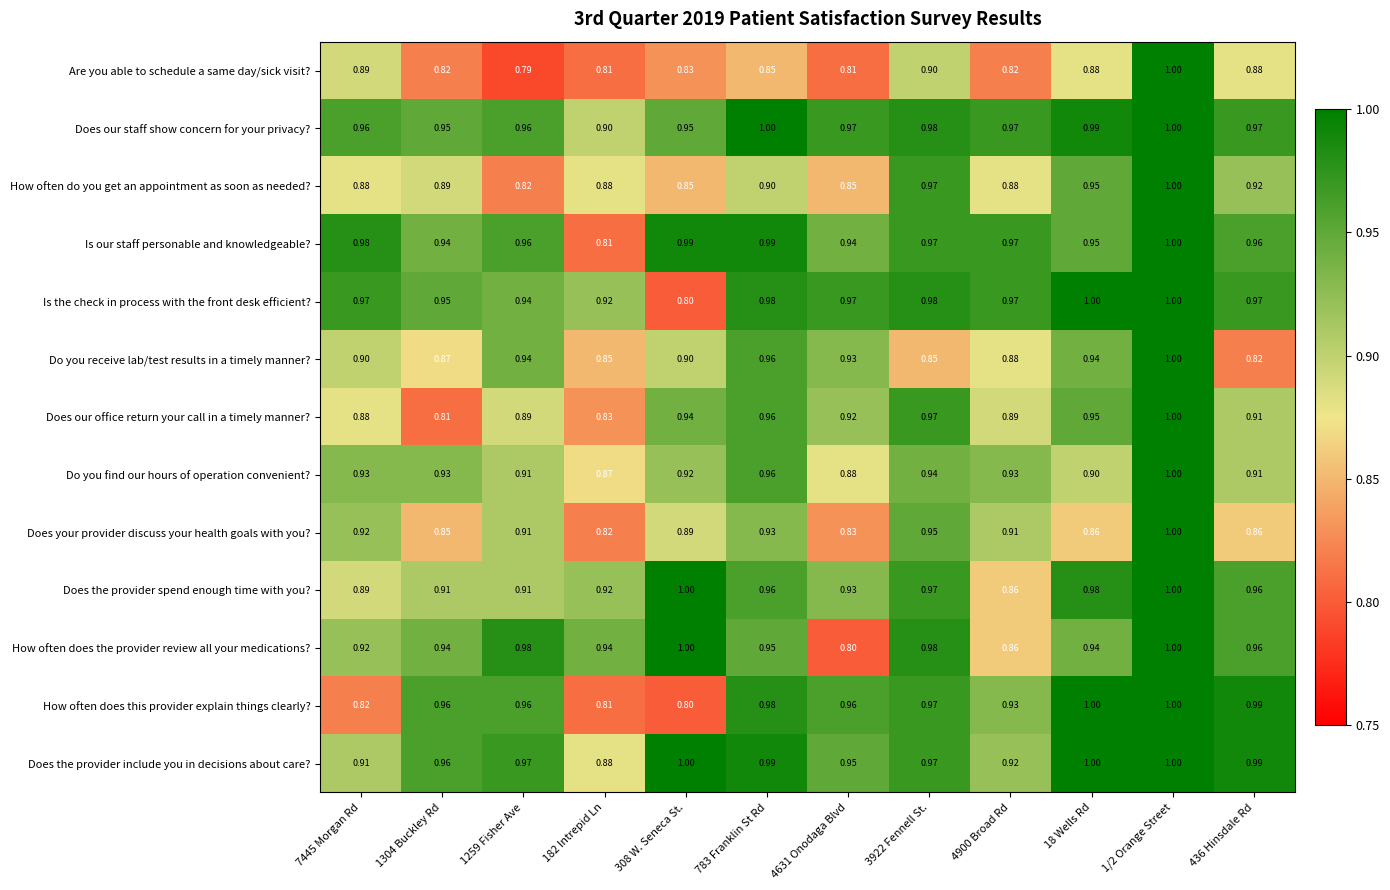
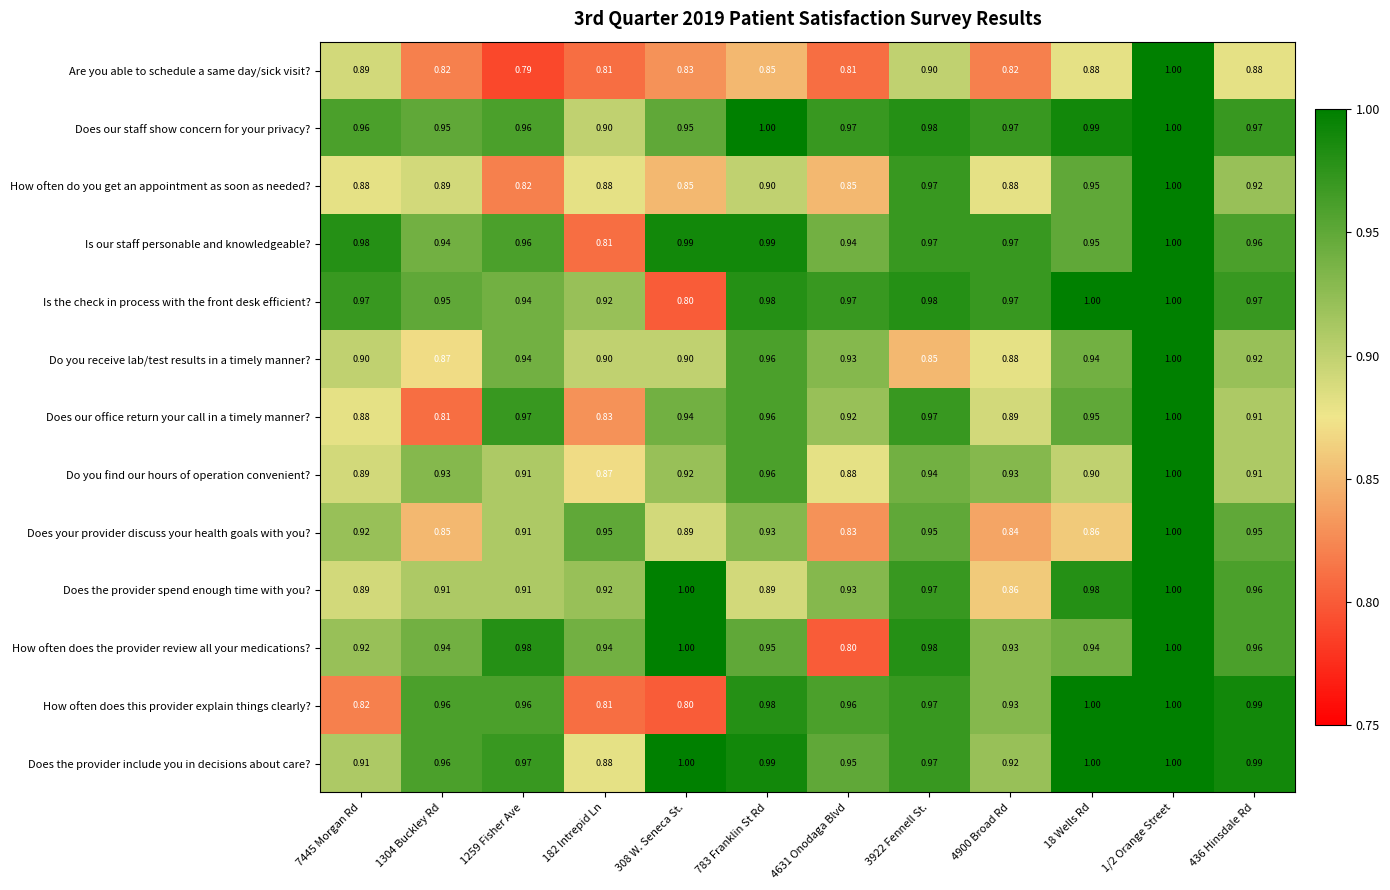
  {
    "Are you able to schedule a same day/sick visit?": {
      "7445 Morgan Rd": 0.89,
      "1304 Buckley Rd": 0.82,
      "1259 Fisher Ave": 0.79,
      "182 Intrepid Ln": 0.81,
      "308 W. Seneca St.": 0.83,
      "783 Franklin St Rd": 0.85,
      "4631 Onodaga Blvd": 0.81,
      "3922 Fennell St.": 0.90,
      "4900 Broad Rd": 0.82,
      "18 Wells Rd": 0.88,
      "1/2 Orange Street": 1.00,
      "436 Hinsdale Rd": 0.88
    },
    "Does our staff show concern for your privacy?": {
      "7445 Morgan Rd": 0.96,
      "1304 Buckley Rd": 0.95,
      "1259 Fisher Ave": 0.96,
      "182 Intrepid Ln": 0.90,
      "308 W. Seneca St.": 0.95,
      "783 Franklin St Rd": 1.00,
      "4631 Onodaga Blvd": 0.97,
      "3922 Fennell St.": 0.98,
      "4900 Broad Rd": 0.97,
      "18 Wells Rd": 0.99,
      "1/2 Orange Street": 1.00,
      "436 Hinsdale Rd": 0.97
    },
    "How often do you get an appointment as soon as needed?": {
      "7445 Morgan Rd": 0.88,
      "1304 Buckley Rd": 0.89,
      "1259 Fisher Ave": 0.82,
      "182 Intrepid Ln": 0.88,
      "308 W. Seneca St.": 0.85,
      "783 Franklin St Rd": 0.90,
      "4631 Onodaga Blvd": 0.85,
      "3922 Fennell St.": 0.97,
      "4900 Broad Rd": 0.88,
      "18 Wells Rd": 0.95,
      "1/2 Orange Street": 1.00,
      "436 Hinsdale Rd": 0.92
    },
    "Is our staff personable and knowledgeable?": {
      "7445 Morgan Rd": 0.98,
      "1304 Buckley Rd": 0.94,
      "1259 Fisher Ave": 0.96,
      "182 Intrepid Ln": 0.81,
      "308 W. Seneca St.": 0.99,
      "783 Franklin St Rd": 0.99,
      "4631 Onodaga Blvd": 0.94,
      "3922 Fennell St.": 0.97,
      "4900 Broad Rd": 0.97,
      "18 Wells Rd": 0.95,
      "1/2 Orange Street": 1.00,
      "436 Hinsdale Rd": 0.96
    },
    "Is the check in process with the front desk efficient?": {
      "7445 Morgan Rd": 0.97,
      "1304 Buckley Rd": 0.95,
      "1259 Fisher Ave": 0.94,
      "182 Intrepid Ln": 0.92,
      "308 W. Seneca St.": 0.80,
      "783 Franklin St Rd": 0.98,
      "4631 Onodaga Blvd": 0.97,
      "3922 Fennell St.": 0.98,
      "4900 Broad Rd": 0.97,
      "18 Wells Rd": 1.00,
      "1/2 Orange Street": 1.00,
      "436 Hinsdale Rd": 0.97
    },
    "Do you receive lab/test results in a timely manner?": {
      "7445 Morgan Rd": 0.90,
      "1304 Buckley Rd": 0.87,
      "1259 Fisher Ave": 0.94,
-     "182 Intrepid Ln": 0.85,
+     "182 Intrepid Ln": 0.90,
      "308 W. Seneca St.": 0.90,
      "783 Franklin St Rd": 0.96,
      "4631 Onodaga Blvd": 0.93,
      "3922 Fennell St.": 0.85,
      "4900 Broad Rd": 0.88,
      "18 Wells Rd": 0.94,
      "1/2 Orange Street": 1.00,
-     "436 Hinsdale Rd": 0.82
+     "436 Hinsdale Rd": 0.92
    },
    "Does our office return your call in a timely manner?": {
      "7445 Morgan Rd": 0.88,
      "1304 Buckley Rd": 0.81,
-     "1259 Fisher Ave": 0.89,
+     "1259 Fisher Ave": 0.97,
      "182 Intrepid Ln": 0.83,
      "308 W. Seneca St.": 0.94,
      "783 Franklin St Rd": 0.96,
      "4631 Onodaga Blvd": 0.92,
      "3922 Fennell St.": 0.97,
      "4900 Broad Rd": 0.89,
      "18 Wells Rd": 0.95,
      "1/2 Orange Street": 1.00,
      "436 Hinsdale Rd": 0.91
    },
    "Do you find our hours of operation convenient?": {
-     "7445 Morgan Rd": 0.93,
+     "7445 Morgan Rd": 0.89,
      "1304 Buckley Rd": 0.93,
      "1259 Fisher Ave": 0.91,
      "182 Intrepid Ln": 0.87,
      "308 W. Seneca St.": 0.92,
      "783 Franklin St Rd": 0.96,
      "4631 Onodaga Blvd": 0.88,
      "3922 Fennell St.": 0.94,
      "4900 Broad Rd": 0.93,
      "18 Wells Rd": 0.90,
      "1/2 Orange Street": 1.00,
      "436 Hinsdale Rd": 0.91
    },
    "Does your provider discuss your health goals with you?": {
      "7445 Morgan Rd": 0.92,
      "1304 Buckley Rd": 0.85,
      "1259 Fisher Ave": 0.91,
-     "182 Intrepid Ln": 0.82,
+     "182 Intrepid Ln": 0.95,
      "308 W. Seneca St.": 0.89,
      "783 Franklin St Rd": 0.93,
      "4631 Onodaga Blvd": 0.83,
      "3922 Fennell St.": 0.95,
-     "4900 Broad Rd": 0.91,
+     "4900 Broad Rd": 0.84,
      "18 Wells Rd": 0.86,
      "1/2 Orange Street": 1.00,
-     "436 Hinsdale Rd": 0.86
+     "436 Hinsdale Rd": 0.95
    },
    "Does the provider spend enough time with you?": {
      "7445 Morgan Rd": 0.89,
      "1304 Buckley Rd": 0.91,
      "1259 Fisher Ave": 0.91,
      "182 Intrepid Ln": 0.92,
      "308 W. Seneca St.": 1.00,
-     "783 Franklin St Rd": 0.96,
+     "783 Franklin St Rd": 0.89,
      "4631 Onodaga Blvd": 0.93,
      "3922 Fennell St.": 0.97,
      "4900 Broad Rd": 0.86,
      "18 Wells Rd": 0.98,
      "1/2 Orange Street": 1.00,
      "436 Hinsdale Rd": 0.96
    },
    "How often does the provider review all your medications?": {
      "7445 Morgan Rd": 0.92,
      "1304 Buckley Rd": 0.94,
      "1259 Fisher Ave": 0.98,
      "182 Intrepid Ln": 0.94,
      "308 W. Seneca St.": 1.00,
      "783 Franklin St Rd": 0.95,
      "4631 Onodaga Blvd": 0.80,
      "3922 Fennell St.": 0.98,
-     "4900 Broad Rd": 0.86,
+     "4900 Broad Rd": 0.93,
      "18 Wells Rd": 0.94,
      "1/2 Orange Street": 1.00,
      "436 Hinsdale Rd": 0.96
    },
    "How often does this provider explain things clearly?": {
      "7445 Morgan Rd": 0.82,
      "1304 Buckley Rd": 0.96,
      "1259 Fisher Ave": 0.96,
      "182 Intrepid Ln": 0.81,
      "308 W. Seneca St.": 0.80,
      "783 Franklin St Rd": 0.98,
      "4631 Onodaga Blvd": 0.96,
      "3922 Fennell St.": 0.97,
      "4900 Broad Rd": 0.93,
      "18 Wells Rd": 1.00,
      "1/2 Orange Street": 1.00,
      "436 Hinsdale Rd": 0.99
    },
    "Does the provider include you in decisions about care?": {
      "7445 Morgan Rd": 0.91,
      "1304 Buckley Rd": 0.96,
      "1259 Fisher Ave": 0.97,
      "182 Intrepid Ln": 0.88,
      "308 W. Seneca St.": 1.00,
      "783 Franklin St Rd": 0.99,
      "4631 Onodaga Blvd": 0.95,
      "3922 Fennell St.": 0.97,
      "4900 Broad Rd": 0.92,
      "18 Wells Rd": 1.00,
      "1/2 Orange Street": 1.00,
      "436 Hinsdale Rd": 0.99
    }
  }
